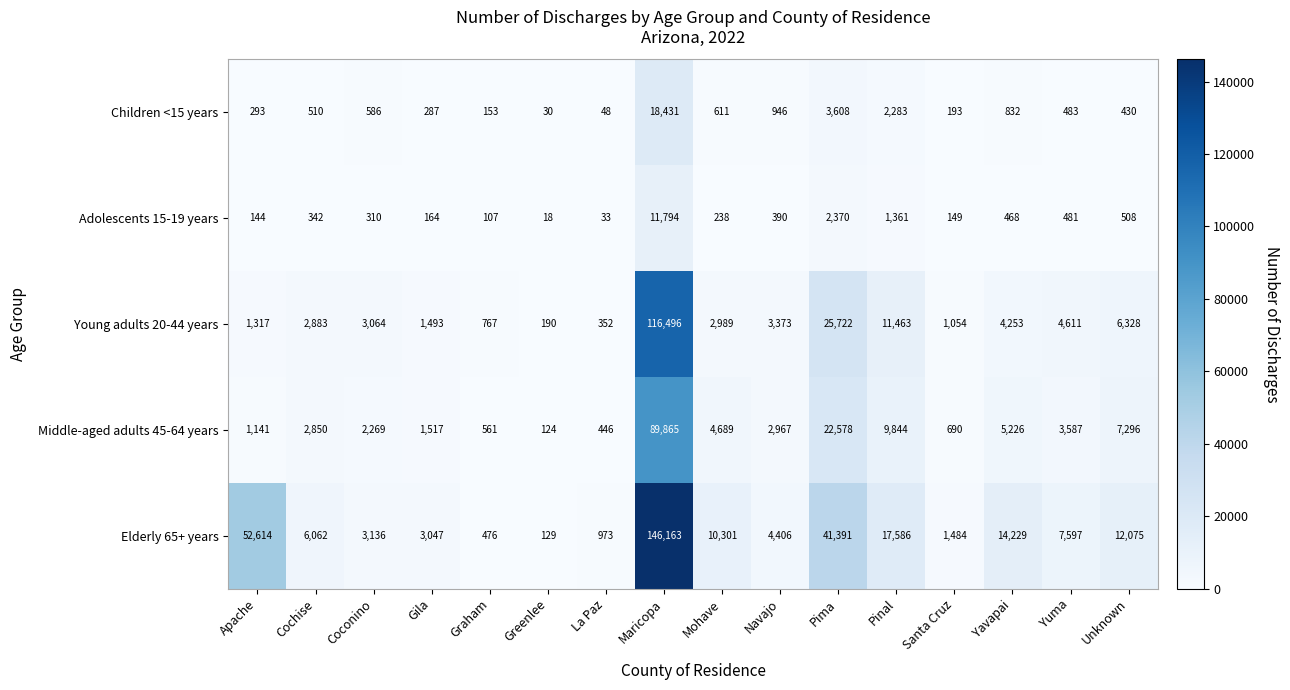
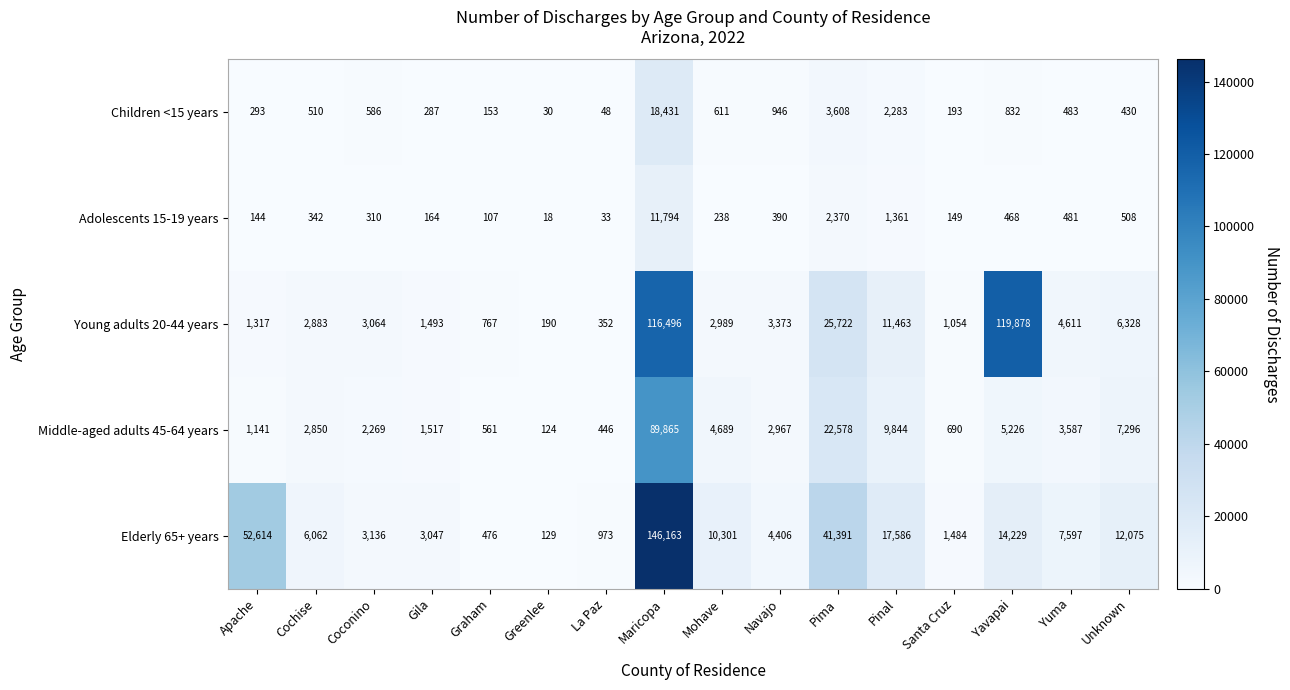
  {
    "Children <15 years": {
      "Apache": "293",
      "Cochise": "510",
      "Coconino": "586",
      "Gila": "287",
      "Graham": "153",
      "Greenlee": "30",
      "La Paz": "48",
      "Maricopa": "18,431",
      "Mohave": "611",
      "Navajo": "946",
      "Pima": "3,608",
      "Pinal": "2,283",
      "Santa Cruz": "193",
      "Yavapai": "832",
      "Yuma": "483",
      "Unknown": "430"
    },
    "Adolescents 15-19 years": {
      "Apache": "144",
      "Cochise": "342",
      "Coconino": "310",
      "Gila": "164",
      "Graham": "107",
      "Greenlee": "18",
      "La Paz": "33",
      "Maricopa": "11,794",
      "Mohave": "238",
      "Navajo": "390",
      "Pima": "2,370",
      "Pinal": "1,361",
      "Santa Cruz": "149",
      "Yavapai": "468",
      "Yuma": "481",
      "Unknown": "508"
    },
    "Young adults 20-44 years": {
      "Apache": "1,317",
      "Cochise": "2,883",
      "Coconino": "3,064",
      "Gila": "1,493",
      "Graham": "767",
      "Greenlee": "190",
      "La Paz": "352",
      "Maricopa": "116,496",
      "Mohave": "2,989",
      "Navajo": "3,373",
      "Pima": "25,722",
      "Pinal": "11,463",
      "Santa Cruz": "1,054",
-     "Yavapai": "4,253",
+     "Yavapai": "119,878",
      "Yuma": "4,611",
      "Unknown": "6,328"
    },
    "Middle-aged adults 45-64 years": {
      "Apache": "1,141",
      "Cochise": "2,850",
      "Coconino": "2,269",
      "Gila": "1,517",
      "Graham": "561",
      "Greenlee": "124",
      "La Paz": "446",
      "Maricopa": "89,865",
      "Mohave": "4,689",
      "Navajo": "2,967",
      "Pima": "22,578",
      "Pinal": "9,844",
      "Santa Cruz": "690",
      "Yavapai": "5,226",
      "Yuma": "3,587",
      "Unknown": "7,296"
    },
    "Elderly 65+ years": {
      "Apache": "52,614",
      "Cochise": "6,062",
      "Coconino": "3,136",
      "Gila": "3,047",
      "Graham": "476",
      "Greenlee": "129",
      "La Paz": "973",
      "Maricopa": "146,163",
      "Mohave": "10,301",
      "Navajo": "4,406",
      "Pima": "41,391",
      "Pinal": "17,586",
      "Santa Cruz": "1,484",
      "Yavapai": "14,229",
      "Yuma": "7,597",
      "Unknown": "12,075"
    }
  }
